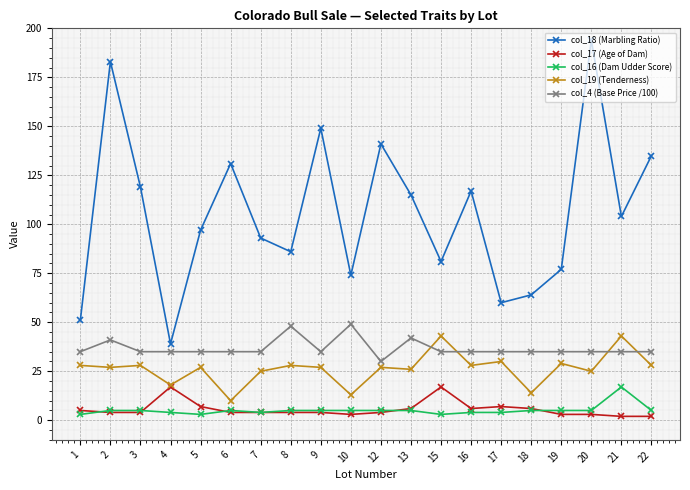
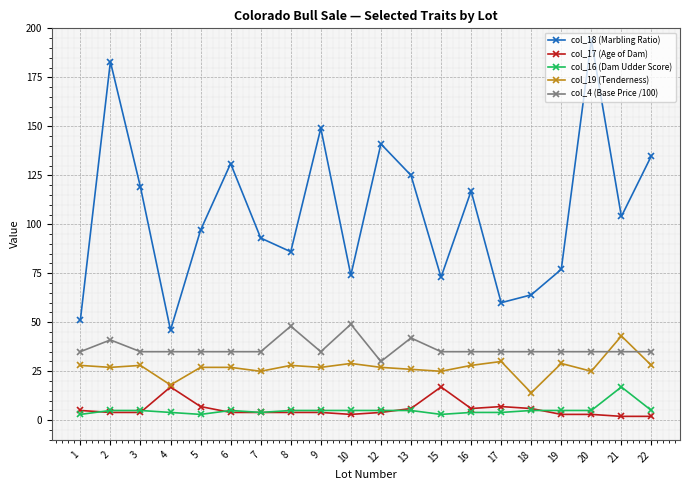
  {
    "col_18 (Marbling Ratio)": {
      "1": 51,
      "2": 183,
      "3": 119,
-     "4": 39,
+     "4": 46,
      "5": 97,
      "6": 131,
      "7": 93,
      "8": 86,
      "9": 149,
      "10": 74,
      "12": 141,
-     "13": 115,
-     "15": 81,
+     "13": 125,
+     "15": 73,
      "16": 117,
      "17": 60,
      "18": 64,
      "19": 77,
      "21": 104,
      "22": 135
    },
    "col_17 (Age of Dam)": {
      "1": 5,
      "5": 7,
      "10": 3,
      "15": 17,
      "16": 6,
      "17": 7,
      "19": 3,
      "20": 3,
      "21": 2,
      "22": 2
    },
    "col_16 (Dam Udder Score)": {
      "1": 3,
      "4": 4,
      "5": 3,
      "10": 5,
      "15": 3,
      "16": 4,
      "17": 4,
      "19": 5,
      "20": 5,
      "21": 17,
      "22": 5
    },
    "col_19 (Tenderness)": {
      "1": 28,
      "2": 27,
      "3": 28,
      "5": 27,
-     "6": 10,
+     "6": 27,
      "7": 25,
      "8": 28,
      "9": 27,
-     "10": 13,
+     "10": 29,
      "12": 27,
      "13": 26,
-     "15": 43,
+     "15": 25,
      "16": 28,
      "17": 30,
      "18": 14,
      "19": 29,
      "20": 25,
      "21": 43,
      "22": 28
    },
    "col_4 (Base Price /100)": {
      "1": 35,
      "2": 41,
      "3": 35,
      "4": 35,
      "5": 35,
      "6": 35,
      "7": 35,
      "8": 48,
      "9": 35,
      "10": 49,
      "12": 30,
      "13": 42,
      "15": 35,
      "16": 35,
      "17": 35,
      "18": 35,
      "19": 35,
      "20": 35,
      "21": 35,
      "22": 35
    }
  }
